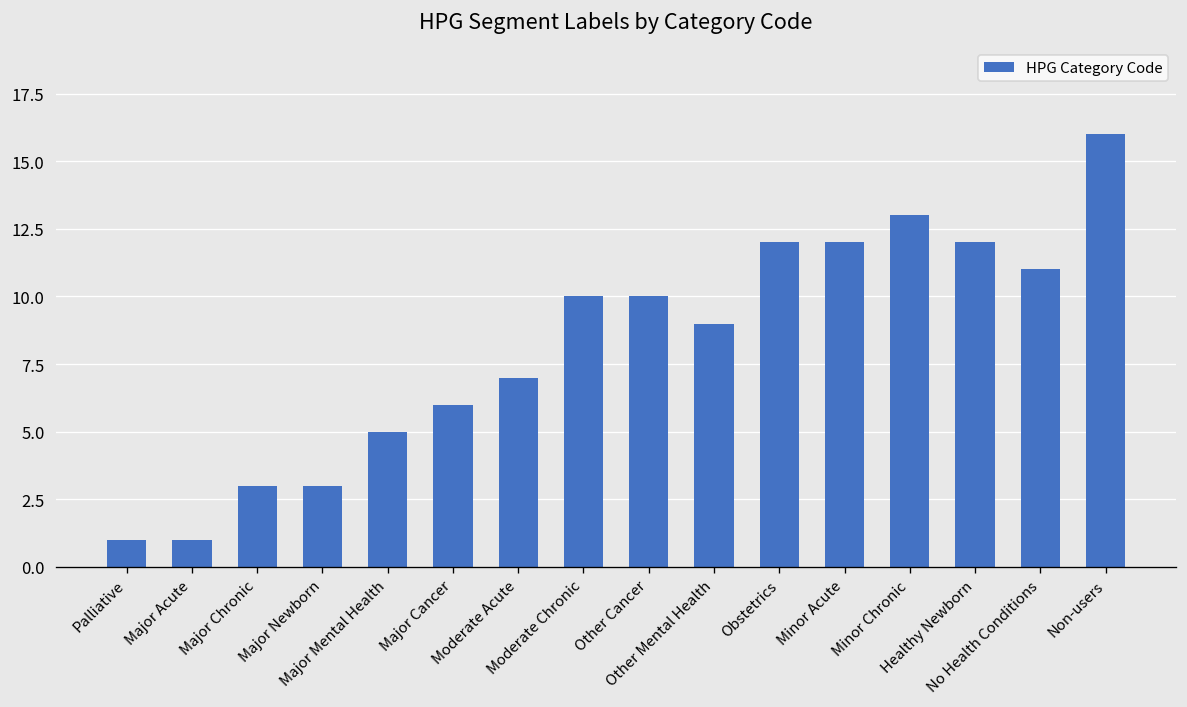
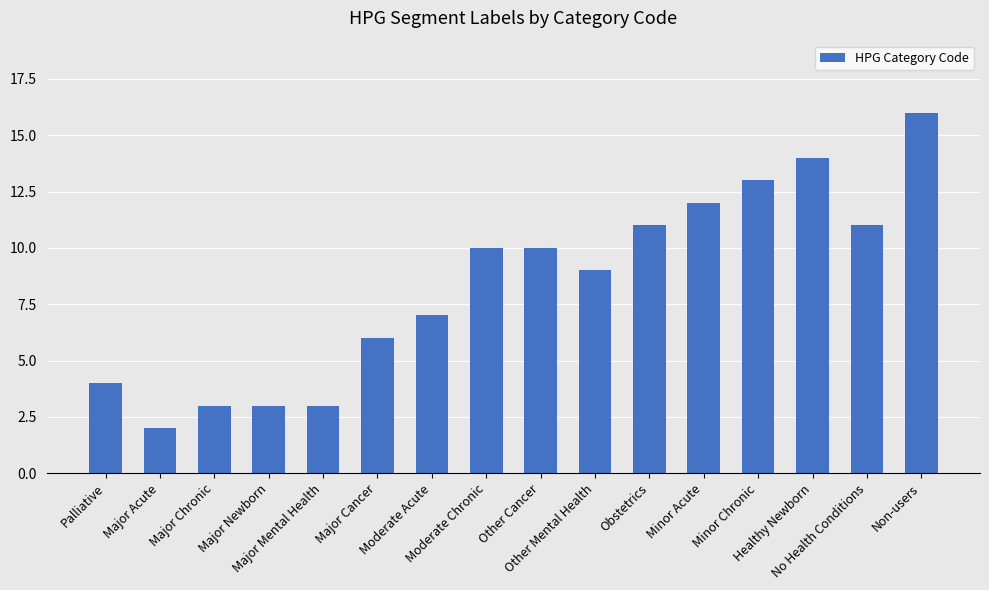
  {
-   "Palliative": 1,
-   "Major Acute": 1,
+   "Palliative": 4,
+   "Major Acute": 2,
    "Major Chronic": 3,
    "Major Newborn": 3,
-   "Major Mental Health": 5,
+   "Major Mental Health": 3,
    "Major Cancer": 6,
    "Moderate Acute": 7,
    "Moderate Chronic": 10,
    "Other Cancer": 10,
    "Other Mental Health": 9,
-   "Obstetrics": 12,
+   "Obstetrics": 11,
    "Minor Acute": 12,
    "Minor Chronic": 13,
-   "Healthy Newborn": 12,
+   "Healthy Newborn": 14,
    "No Health Conditions": 11,
    "Non-users": 16
  }
